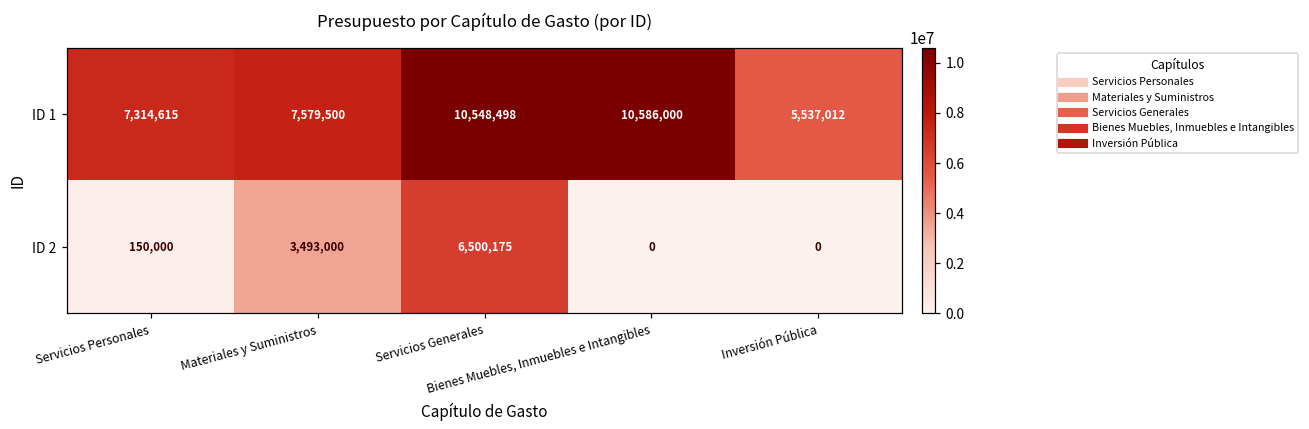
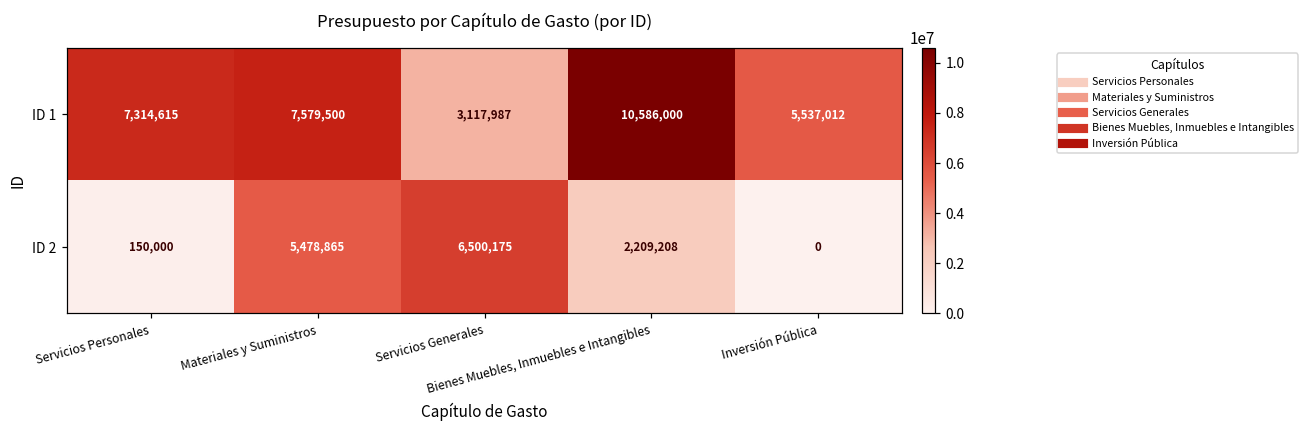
  {
    "ID 1": {
      "Servicios Personales": "7,314,615",
      "Materiales y Suministros": "7,579,500",
-     "Servicios Generales": "10,548,498",
+     "Servicios Generales": "3,117,987",
      "Bienes Muebles, Inmuebles e Intangibles": "10,586,000",
      "Inversión Pública": "5,537,012"
    },
    "ID 2": {
      "Servicios Personales": "150,000",
-     "Materiales y Suministros": "3,493,000",
+     "Materiales y Suministros": "5,478,865",
      "Servicios Generales": "6,500,175",
-     "Bienes Muebles, Inmuebles e Intangibles": "0",
+     "Bienes Muebles, Inmuebles e Intangibles": "2,209,208",
      "Inversión Pública": "0"
    }
  }
